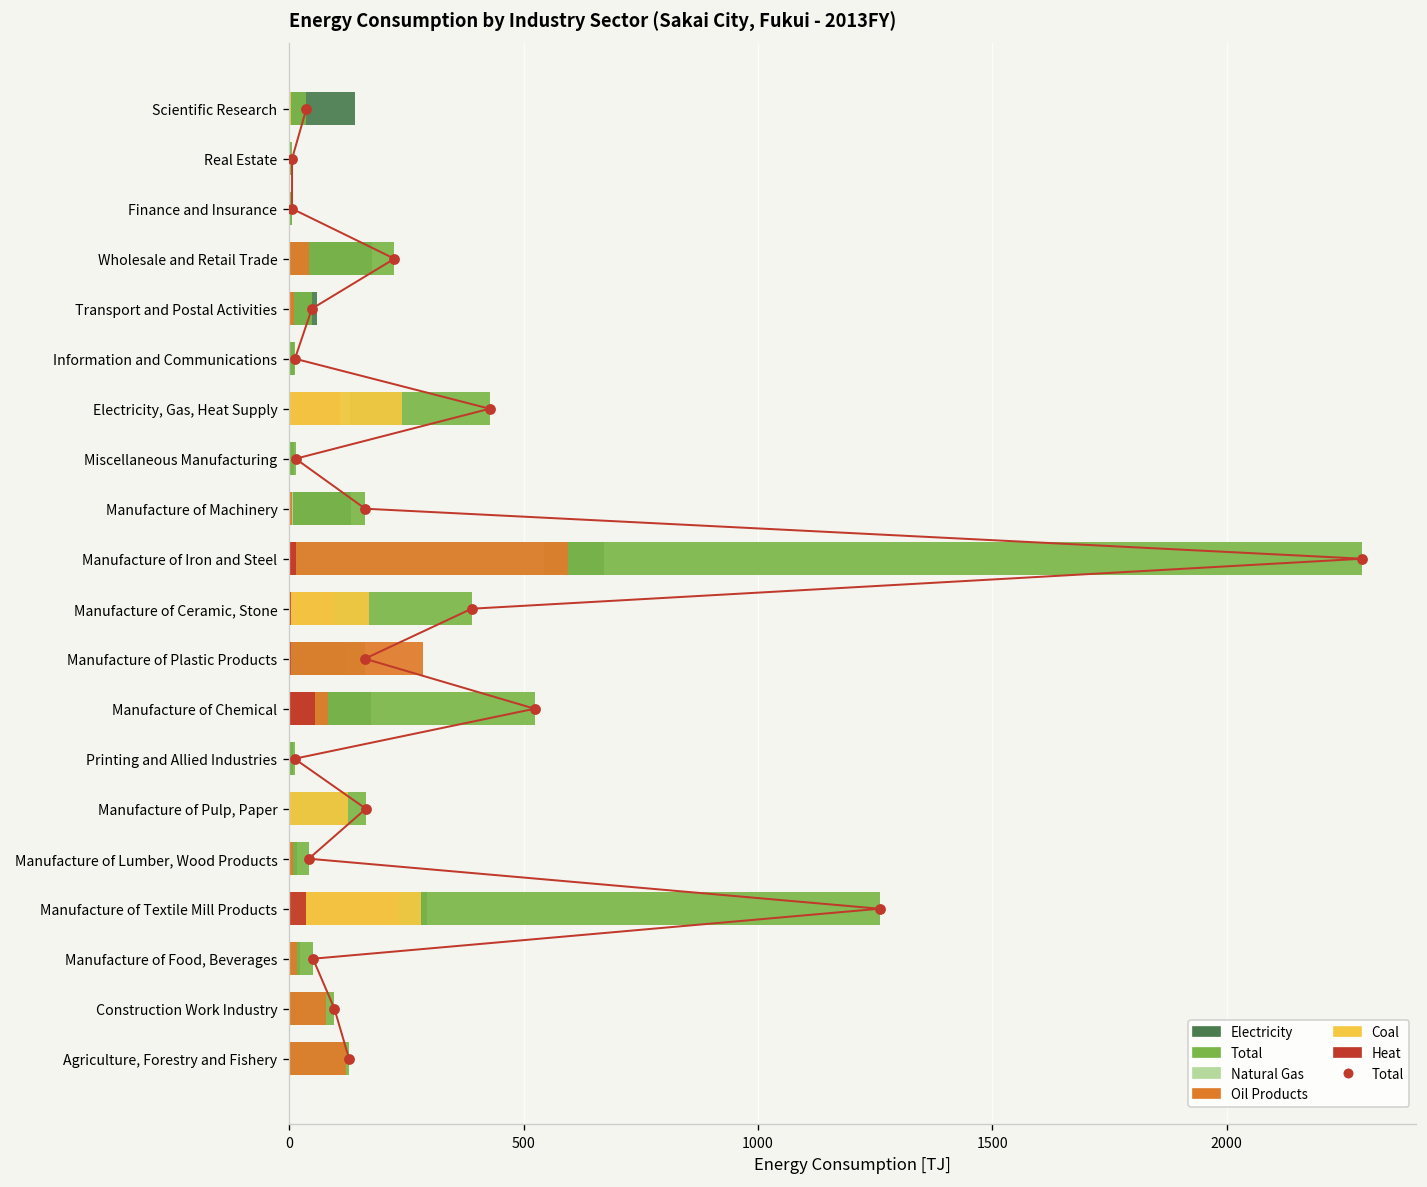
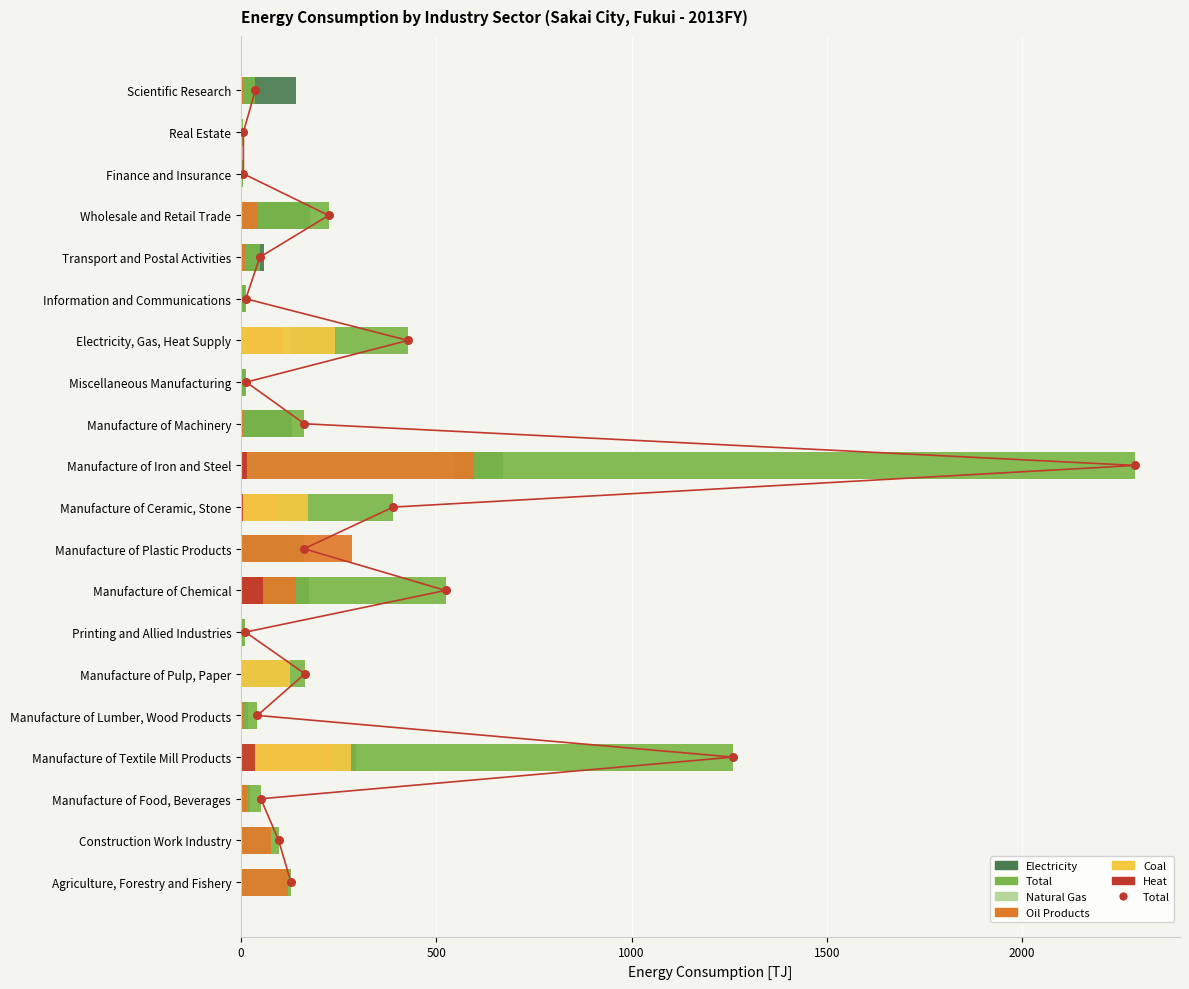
  {
    "Electricity": {
      "Scientific Research": 140,
      "Transport and Postal Activities": 60,
      "Information and Communications": 10,
      "Miscellaneous Manufacturing": 10,
      "Printing and Allied Industries": 10
    },
    "Natural Gas": {
      "Scientific Research": 0,
      "Real Estate": 0,
      "Finance and Insurance": 0,
      "Wholesale and Retail Trade": 0,
      "Transport and Postal Activities": 0,
      "Information and Communications": 0,
      "Printing and Allied Industries": 0,
      "Manufacture of Pulp, Paper": 0,
      "Construction Work Industry": 0,
      "Agriculture, Forestry and Fishery": 0
    },
    "Oil Products": {
      "Manufacture of Plastic Products": 280,
-     "Manufacture of Chemical": 80
+     "Manufacture of Chemical": 140
    },
    "Coal": {
      "Real Estate": 0,
      "Finance and Insurance": 0,
      "Wholesale and Retail Trade": 0,
      "Transport and Postal Activities": 0,
      "Information and Communications": 0,
      "Miscellaneous Manufacturing": 0,
      "Manufacture of Machinery": 0,
      "Manufacture of Plastic Products": 0,
      "Printing and Allied Industries": 0,
      "Manufacture of Lumber, Wood Products": 0,
      "Construction Work Industry": 0,
      "Agriculture, Forestry and Fishery": 0
    }
  }
